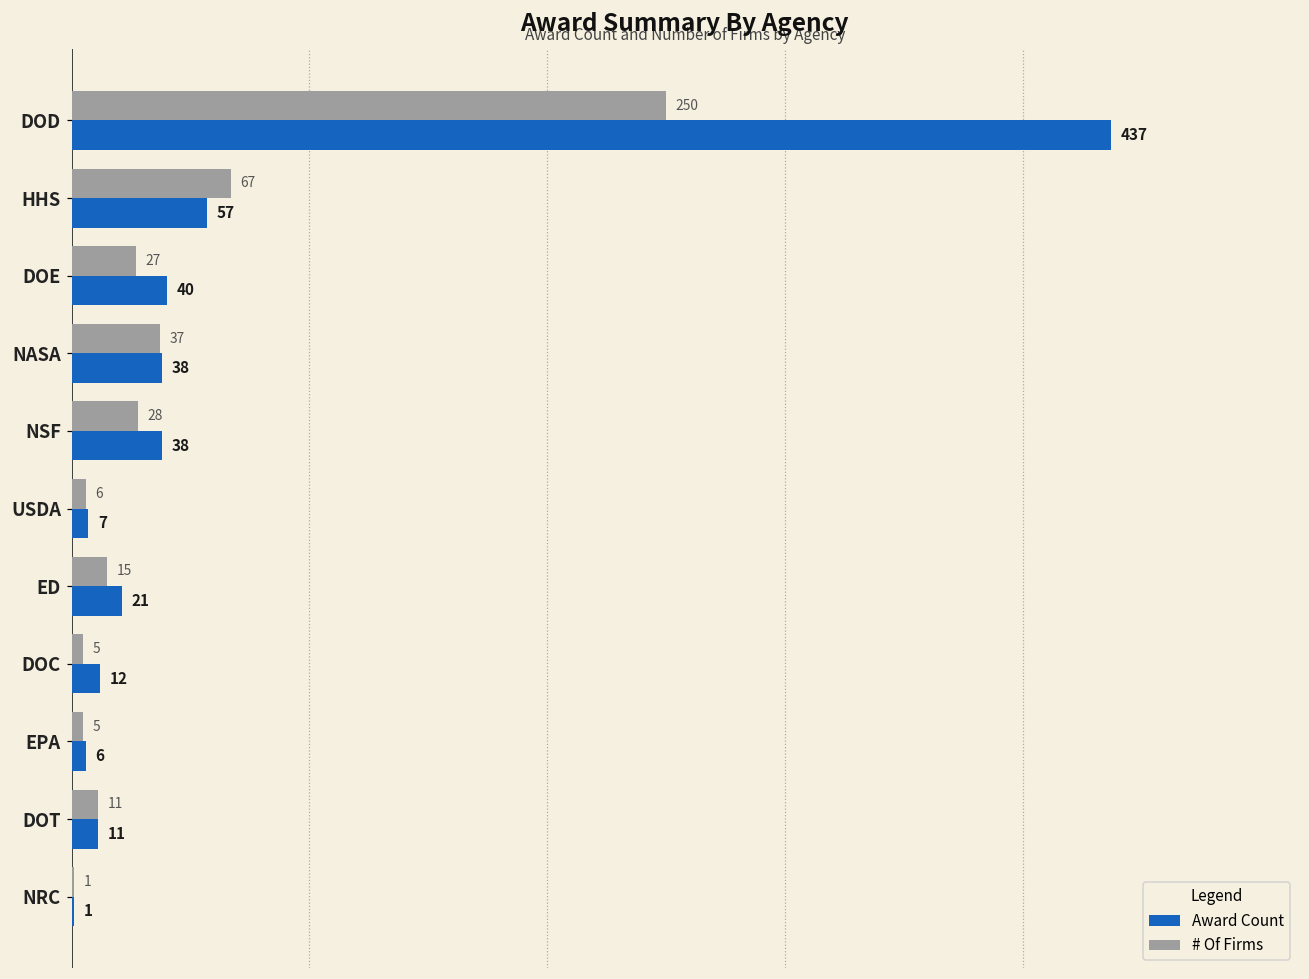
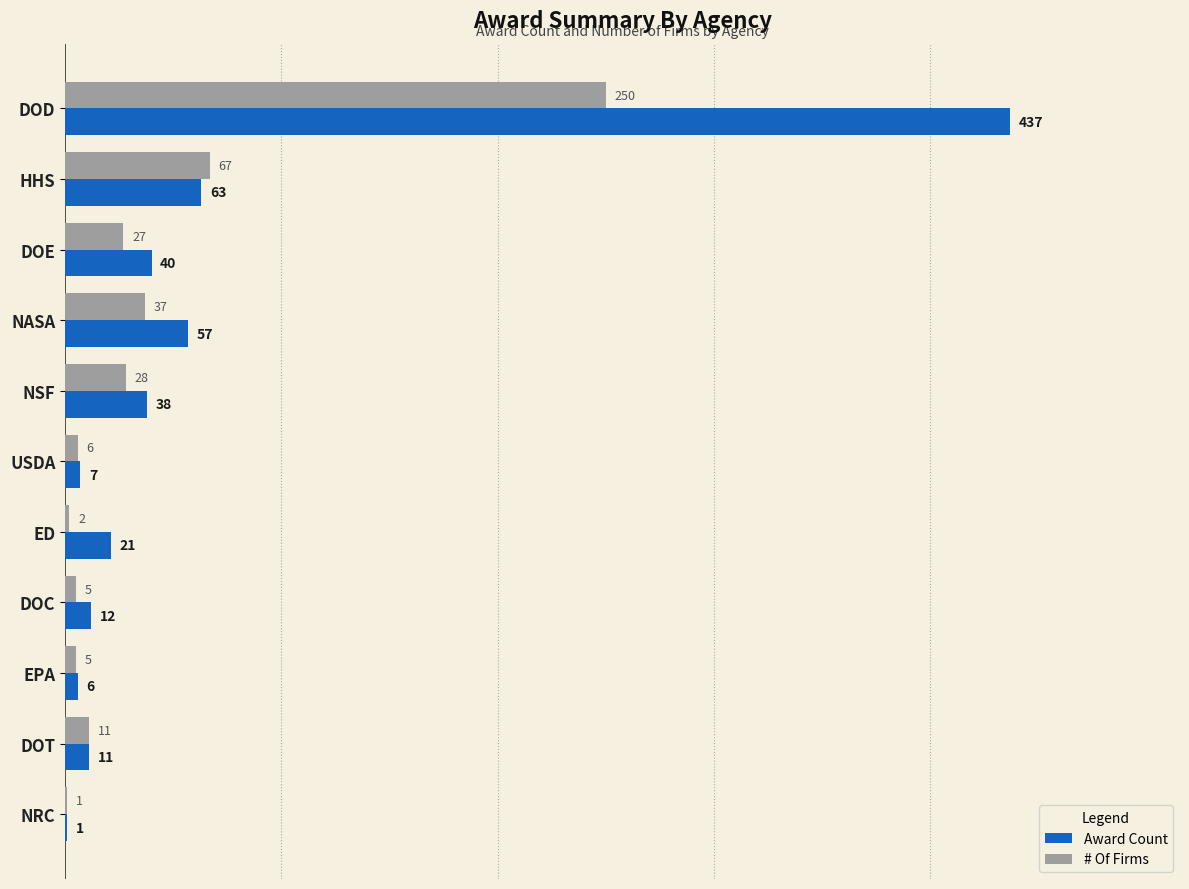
  {
    "Award Count": {
      "DOD": 437,
-     "HHS": 57,
+     "HHS": 63,
      "DOE": 40,
-     "NASA": 38,
+     "NASA": 57,
      "NSF": 38,
      "USDA": 7,
      "ED": 21,
      "DOC": 12,
      "EPA": 6,
      "DOT": 11,
      "NRC": 1
    },
    "# Of Firms": {
      "DOD": 250,
      "HHS": 67,
      "DOE": 27,
      "NASA": 37,
      "NSF": 28,
      "USDA": 6,
-     "ED": 15,
+     "ED": 2,
      "DOC": 5,
      "EPA": 5,
      "DOT": 11,
      "NRC": 1
    }
  }
